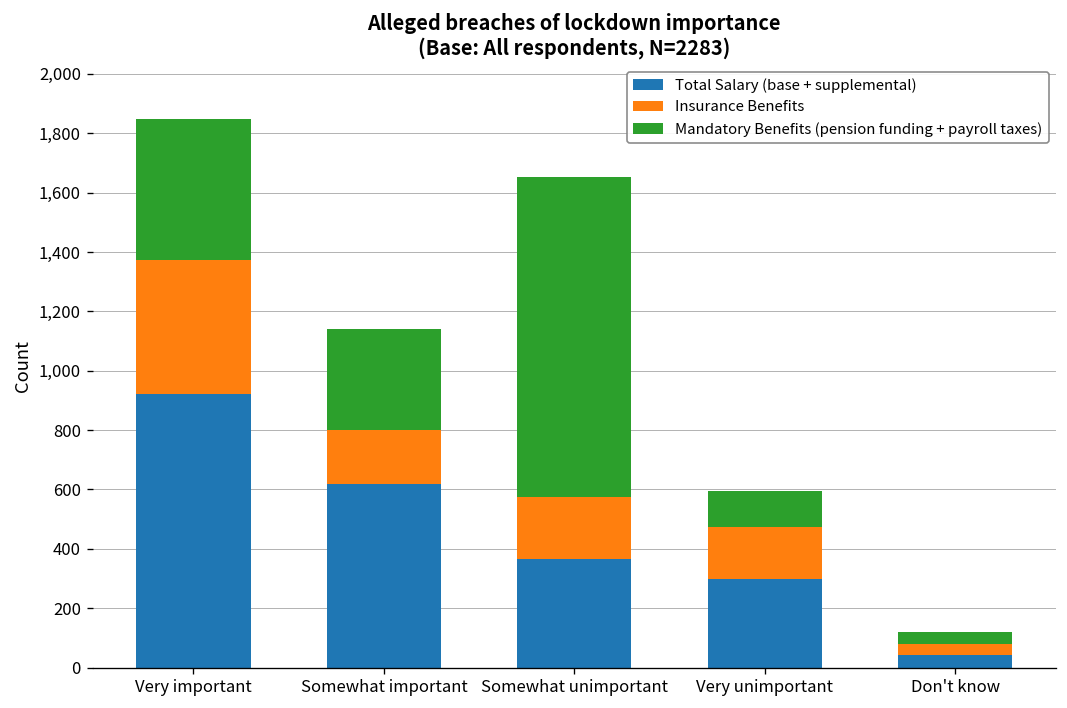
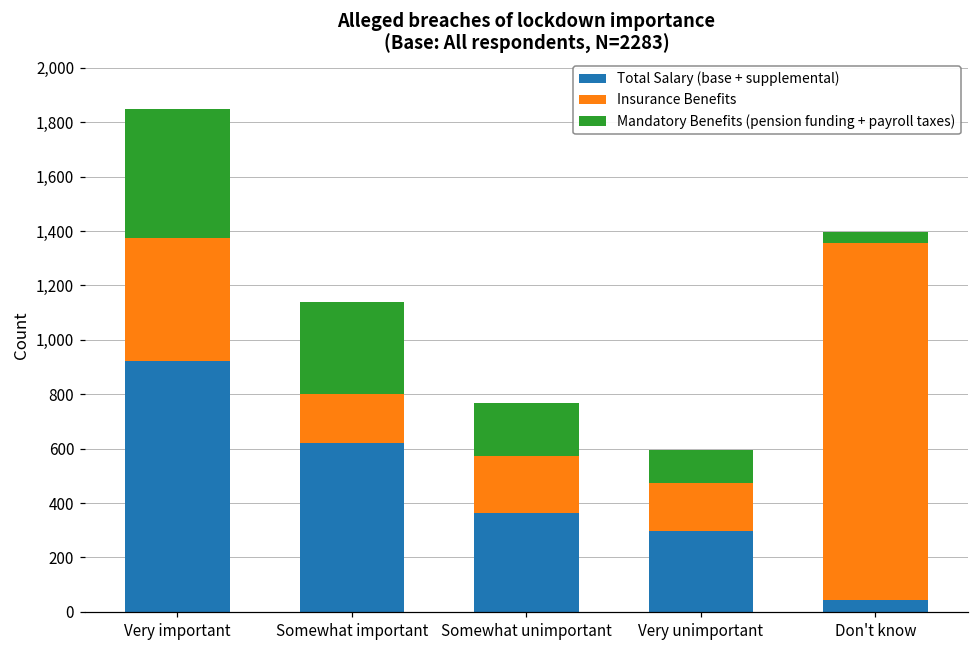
  {
    "Total Salary (base + supplemental)": {
      "Very important": "920",
      "Somewhat important": "620",
      "Somewhat unimportant": "370",
      "Very unimportant": "300",
      "Don't know": "40"
    },
    "Insurance Benefits": {
      "Very important": "450",
      "Somewhat important": "180",
      "Somewhat unimportant": "210",
      "Very unimportant": "170",
-     "Don't know": "40"
+     "Don't know": "1,320"
    },
    "Mandatory Benefits (pension funding + payroll taxes)": {
      "Very important": "470",
      "Somewhat important": "340",
-     "Somewhat unimportant": "1,080",
+     "Somewhat unimportant": "190",
      "Very unimportant": "120",
      "Don't know": "40"
    }
  }
